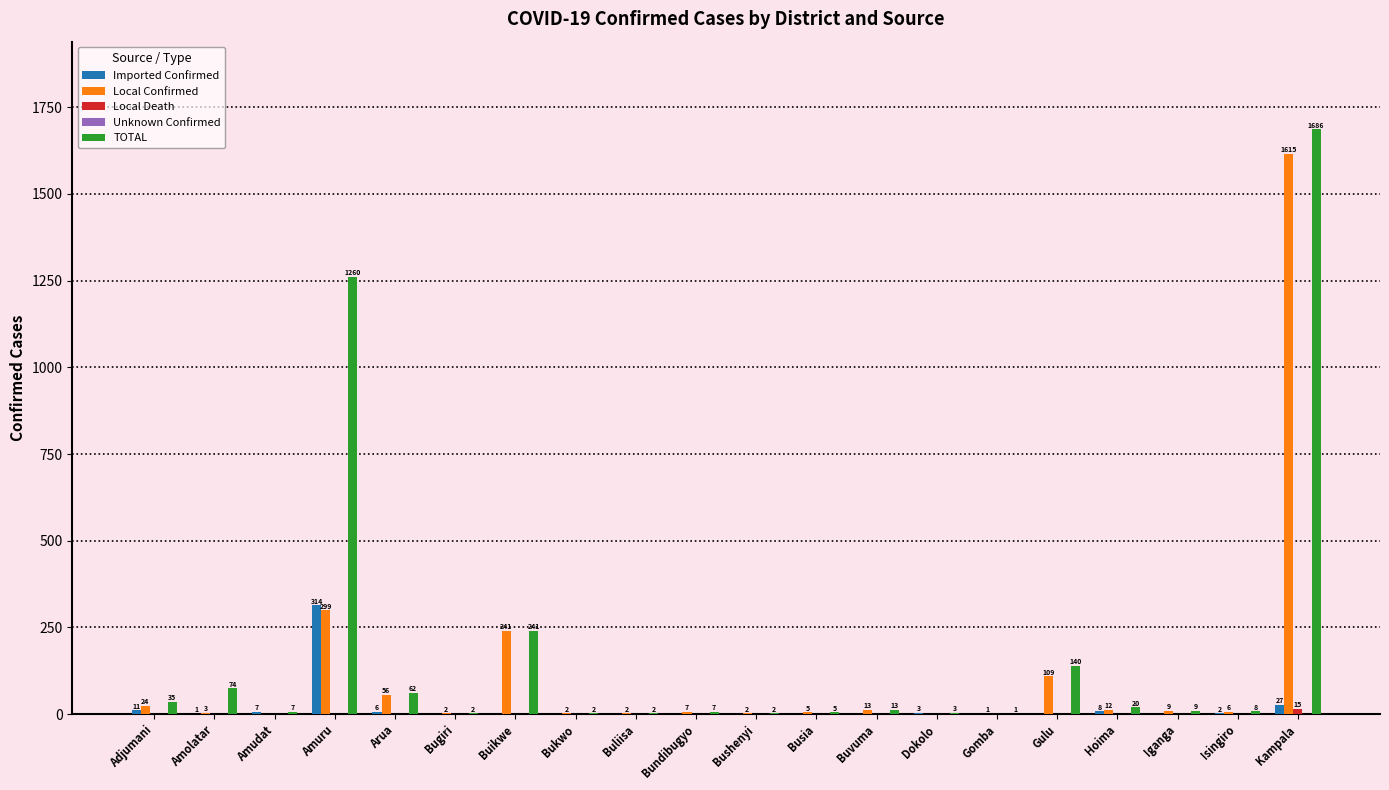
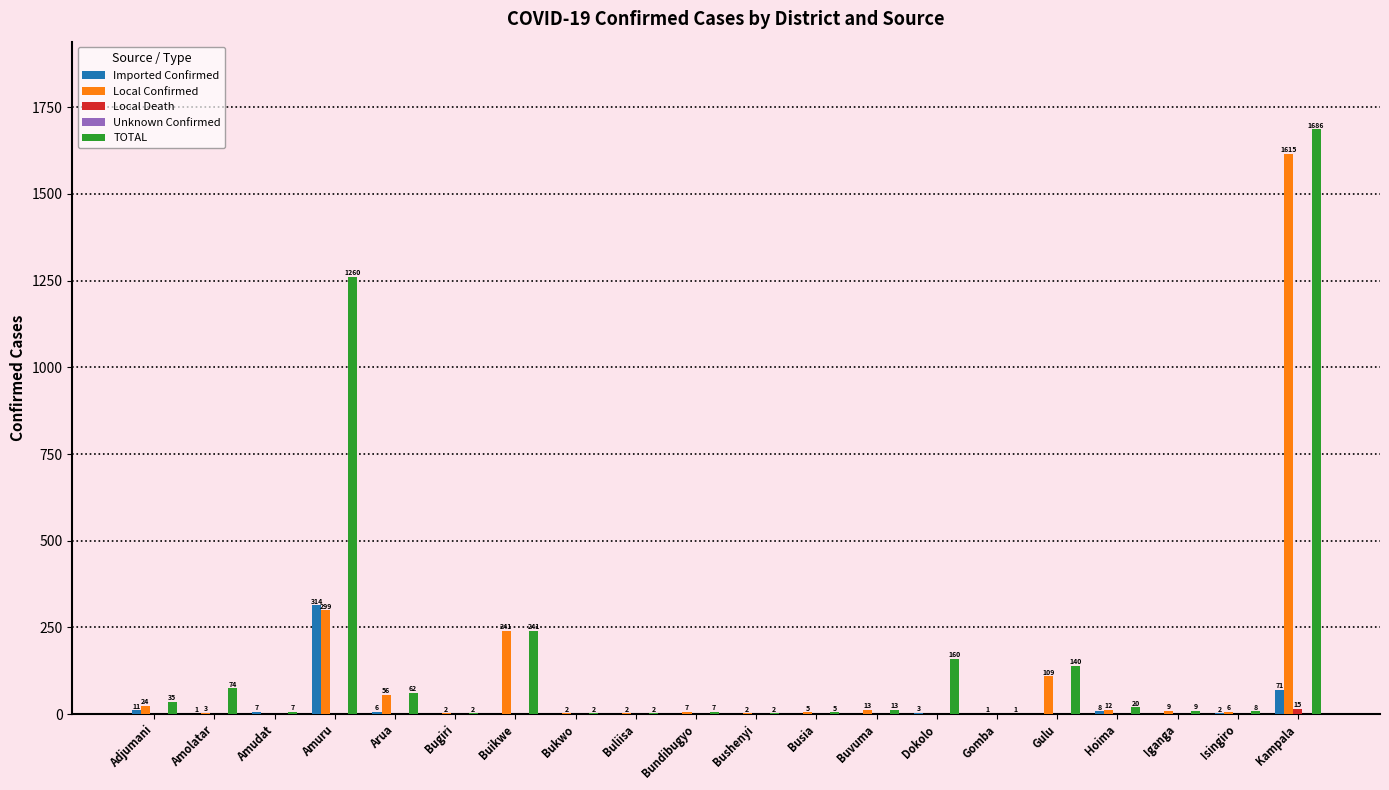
  {
    "Imported Confirmed": {
      "Adjumani": 11,
      "Amolatar": 1,
      "Amudat": 7,
      "Amuru": 314,
      "Arua": 6,
      "Dokolo": 3,
      "Hoima": 8,
      "Isingiro": 2,
-     "Kampala": 27
+     "Kampala": 71
    },
    "Local Confirmed": {
      "Adjumani": 24,
      "Amolatar": 3,
      "Amuru": 299,
      "Arua": 56,
      "Bugiri": 2,
      "Buikwe": 241,
      "Bukwo": 2,
      "Buliisa": 2,
      "Bundibugyo": 7,
      "Bushenyi": 2,
      "Busia": 5,
      "Buvuma": 13,
      "Gomba": 1,
      "Gulu": 109,
      "Hoima": 12,
      "Iganga": 9,
      "Isingiro": 6,
      "Kampala": 1615
    },
    "Local Death": {
      "Kampala": 15
    },
    "Unknown Confirmed": {
      "Adjumani": 0,
      "Amolatar": 0,
      "Amudat": 0,
      "Amuru": 0,
      "Arua": 0,
      "Bugiri": 0,
      "Buikwe": 0,
      "Bukwo": 0,
      "Buliisa": 0,
      "Bundibugyo": 0,
      "Bushenyi": 0,
      "Busia": 0,
      "Buvuma": 0,
      "Dokolo": 0,
      "Gomba": 0,
      "Gulu": 0,
      "Hoima": 0,
      "Iganga": 0,
      "Isingiro": 0,
      "Kampala": 0
    },
    "TOTAL": {
      "Adjumani": 35,
      "Amolatar": 74,
      "Amudat": 7,
      "Amuru": 1260,
      "Arua": 62,
      "Bugiri": 2,
      "Buikwe": 241,
      "Bukwo": 2,
      "Buliisa": 2,
      "Bundibugyo": 7,
      "Bushenyi": 2,
      "Busia": 5,
      "Buvuma": 13,
-     "Dokolo": 3,
+     "Dokolo": 160,
      "Gomba": 1,
      "Gulu": 140,
      "Hoima": 20,
      "Iganga": 9,
      "Isingiro": 8,
      "Kampala": 1686
    }
  }
